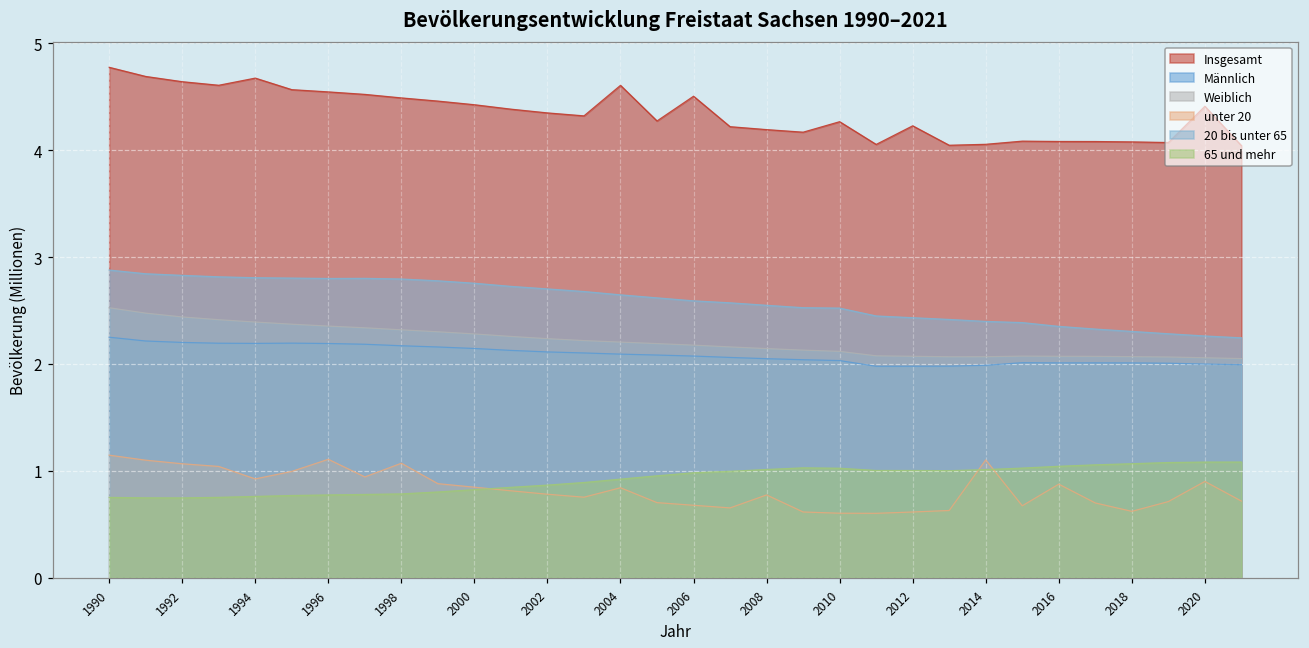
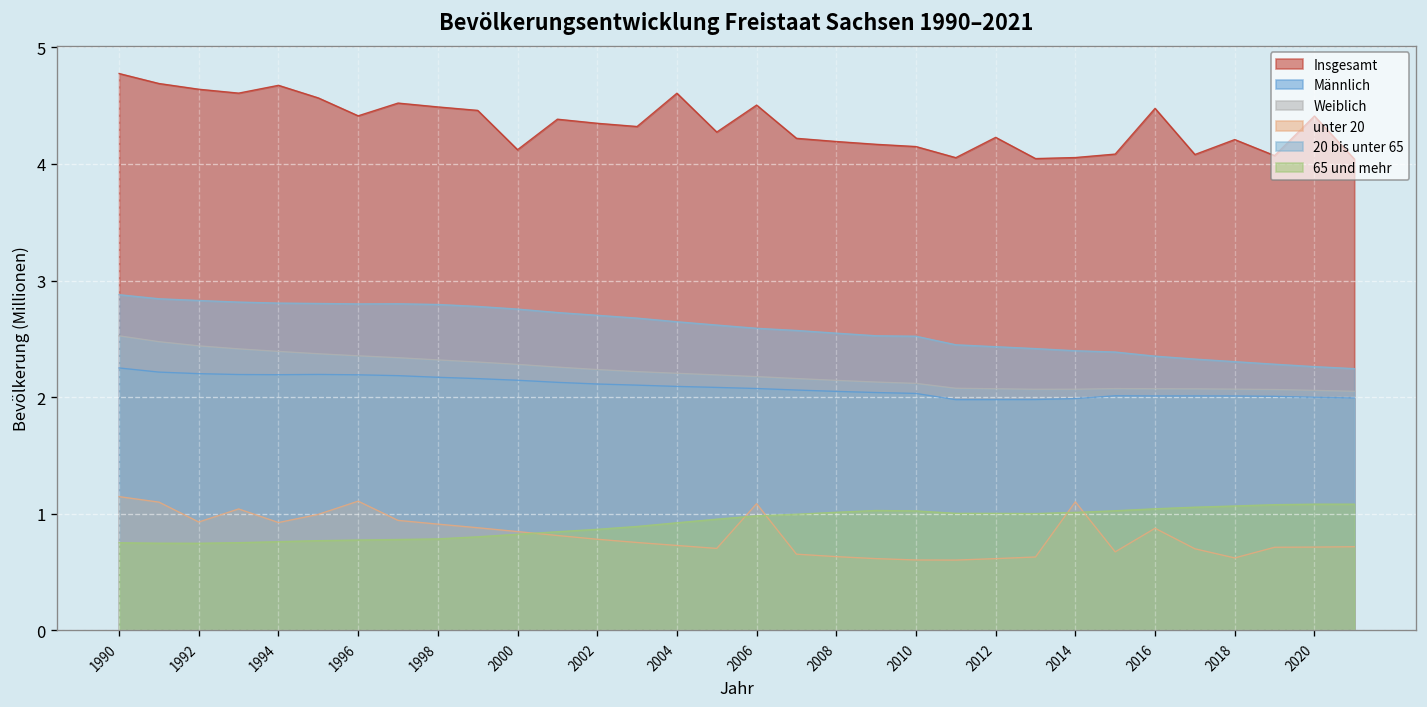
  {
    "Insgesamt": {
      "1990": 4.8,
      "1992": 4.6,
      "1994": 4.7,
-     "1996": 4.5,
+     "1996": 4.4,
      "1998": 4.5,
-     "2000": 4.4,
+     "2000": 4.1,
      "2002": 4.3,
      "2004": 4.6,
      "2006": 4.5,
      "2008": 4.2,
-     "2010": 4.3,
+     "2010": 4.1,
      "2012": 4.2,
      "2014": 4.1,
-     "2016": 4.1,
-     "2018": 4.1
+     "2016": 4.5,
+     "2018": 4.2
    },
    "unter 20": {
      "1990": 1.1,
-     "1992": 1.1,
+     "1992": 0.9,
      "1994": 0.9,
      "1996": 1.1,
-     "1998": 1.1,
+     "1998": 0.9,
      "2002": 0.8,
-     "2004": 0.8,
-     "2006": 0.7,
-     "2008": 0.8,
+     "2004": 0.7,
+     "2006": 1.1,
+     "2008": 0.6,
      "2010": 0.6,
      "2012": 0.6,
      "2014": 1.1,
      "2016": 0.9,
      "2018": 0.6,
-     "2020": 0.9
+     "2020": 0.7
    }
  }
